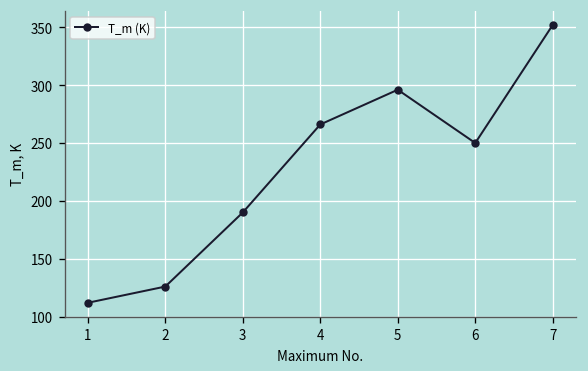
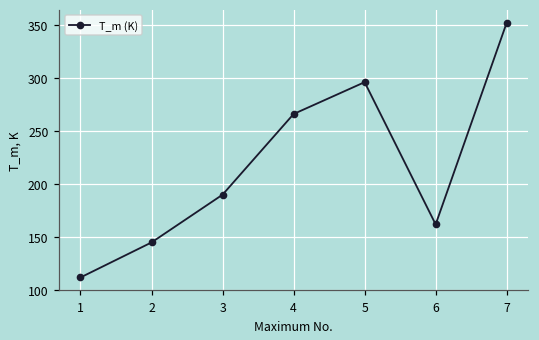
  {
    "1": 110,
-   "2": 130,
+   "2": 150,
    "3": 190,
    "4": 270,
    "5": 300,
-   "6": 250,
+   "6": 160,
    "7": 350
  }
